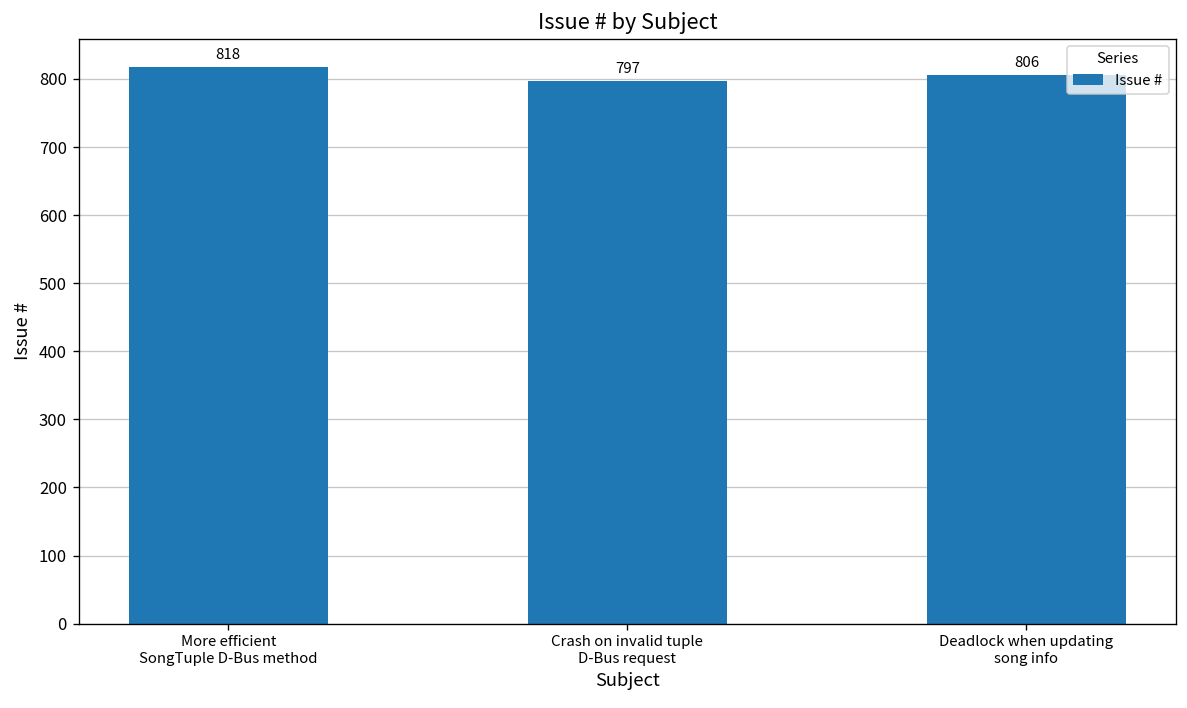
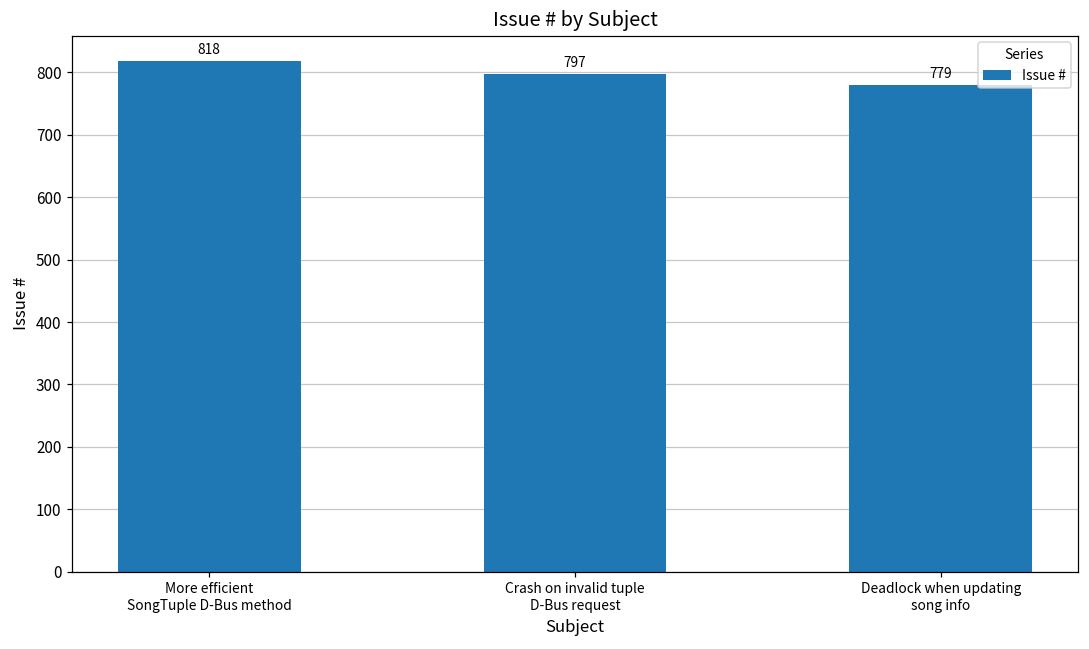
  {
    "More efficient SongTuple D-Bus method": 818,
    "Crash on invalid tuple D-Bus request": 797,
-   "Deadlock when updating song info": 806
+   "Deadlock when updating song info": 779
  }
